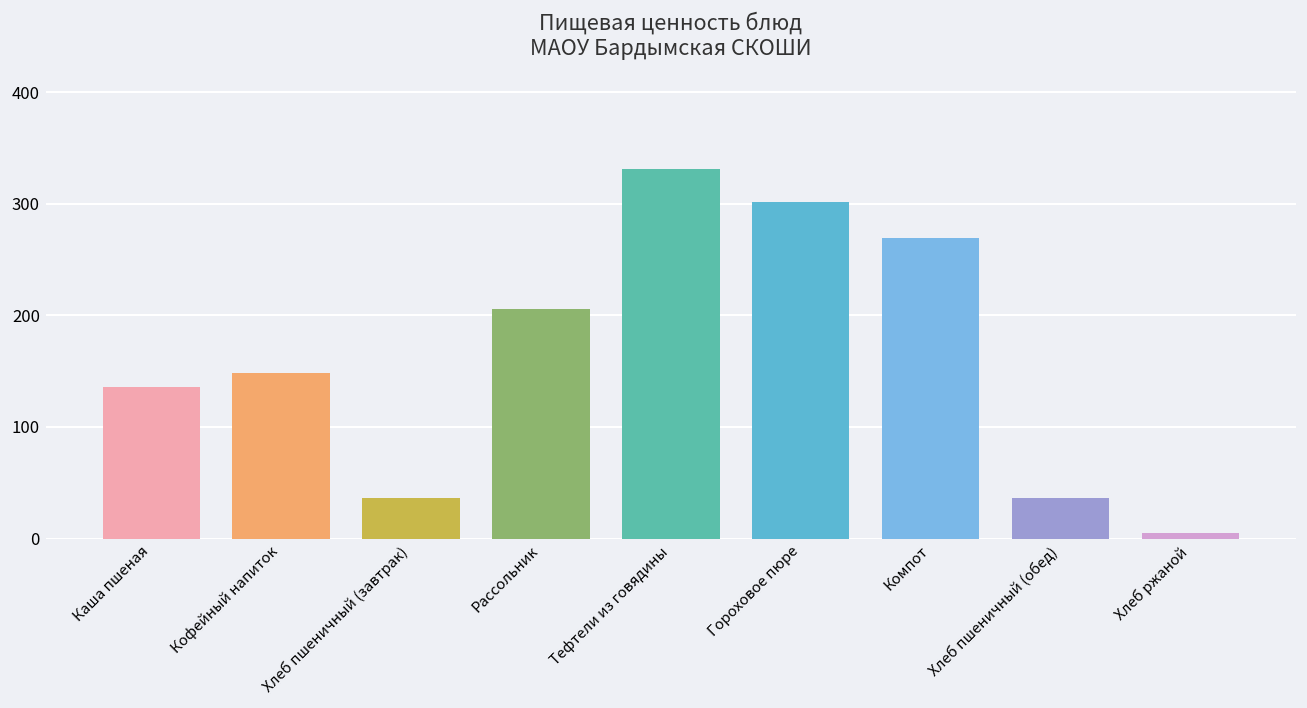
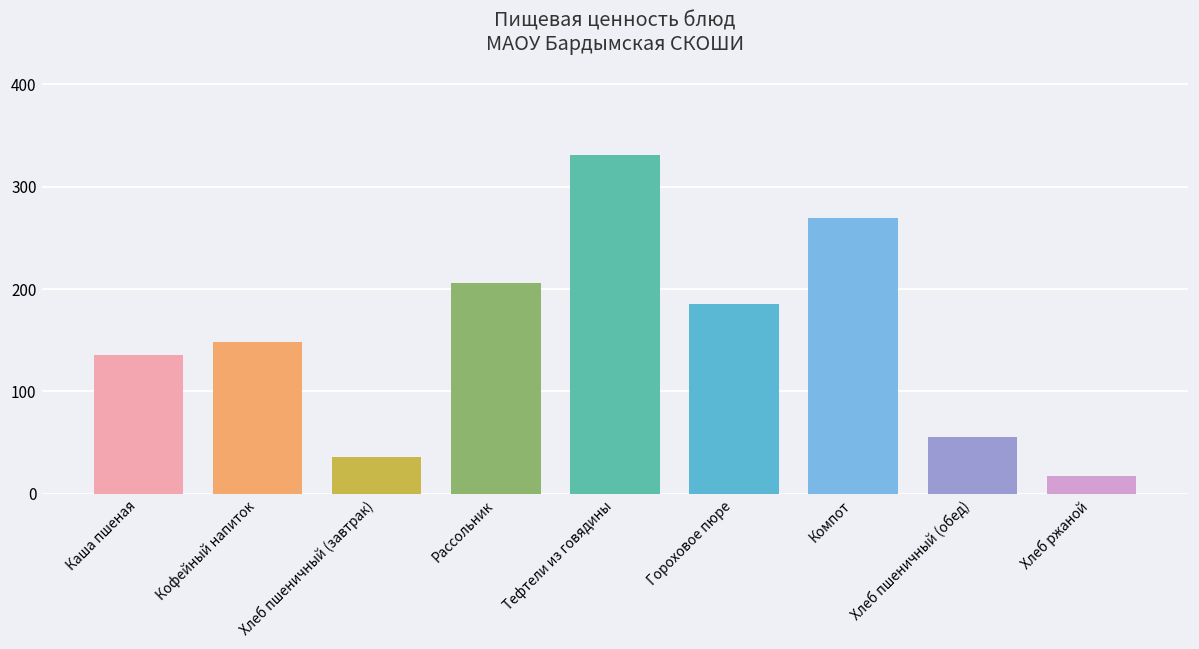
  {
    "Каша пшеная": 140,
    "Кофейный напиток": 150,
    "Хлеб пшеничный (завтрак)": 40,
    "Рассольник": 210,
    "Тефтели из говядины": 330,
-   "Гороховое пюре": 300,
+   "Гороховое пюре": 190,
    "Компот": 270,
-   "Хлеб пшеничный (обед)": 40,
-   "Хлеб ржаной": 10
+   "Хлеб пшеничный (обед)": 60,
+   "Хлеб ржаной": 20
  }
